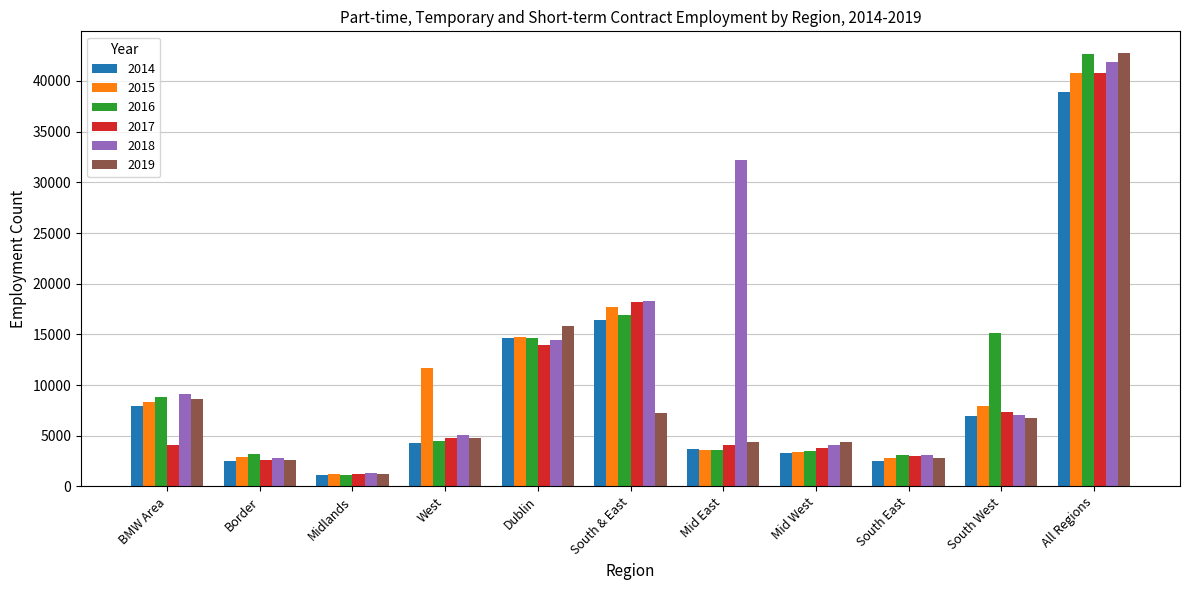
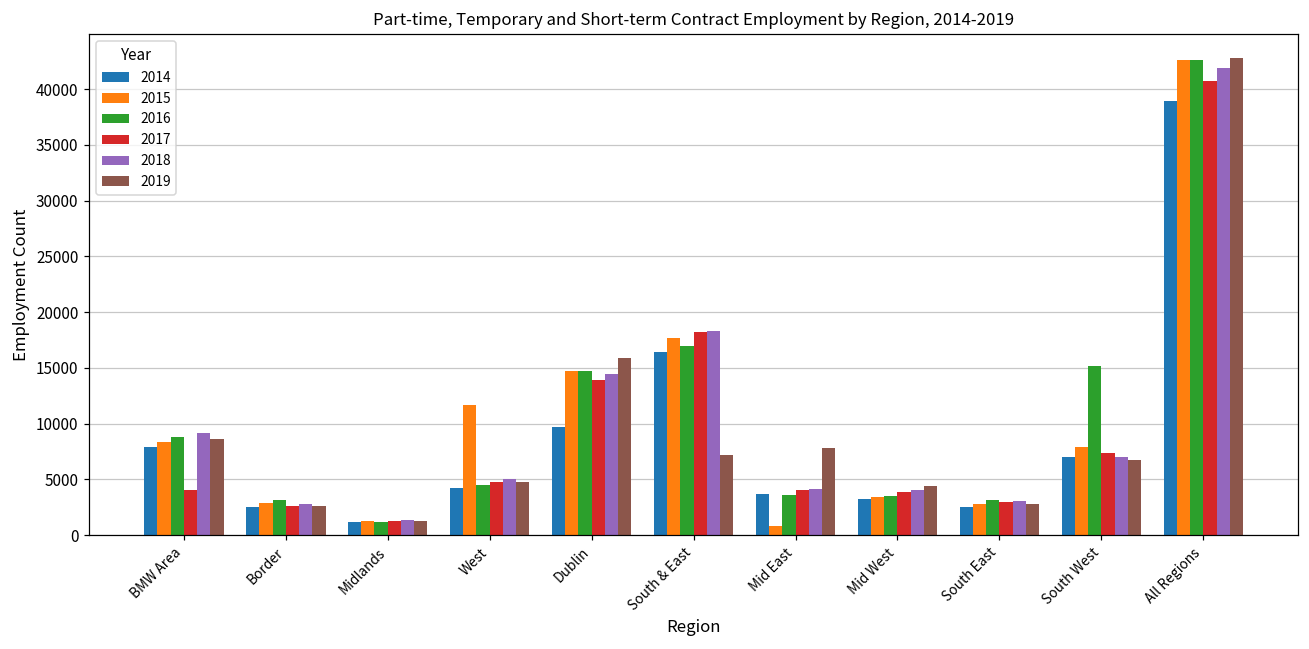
  {
    "2014": {
      "BMW Area": 7900,
      "Border": 2500,
      "Midlands": 1100,
      "West": 4300,
-     "Dublin": 14600,
+     "Dublin": 9700,
      "South & East": 16400,
      "Mid East": 3700,
      "Mid West": 3200,
      "South East": 2500,
      "South West": 7000,
      "All Regions": 38900
    },
    "2015": {
      "BMW Area": 8400,
      "Border": 2900,
      "Midlands": 1200,
      "West": 11600,
      "Dublin": 14800,
      "South & East": 17700,
-     "Mid East": 3600,
+     "Mid East": 800,
      "Mid West": 3400,
      "South East": 2800,
      "South West": 7900,
-     "All Regions": 40800
+     "All Regions": 42600
    },
    "2016": {
      "BMW Area": 8800,
      "Border": 3200,
      "Midlands": 1100,
      "West": 4500,
      "Dublin": 14700,
      "South & East": 16900,
      "Mid East": 3600,
      "Mid West": 3500,
      "South East": 3100,
      "South West": 15100,
      "All Regions": 42600
    },
    "2017": {
      "BMW Area": 4100,
      "Border": 2600,
      "Midlands": 1200,
      "West": 4800,
      "Dublin": 13900,
      "South & East": 18200,
      "Mid East": 4100,
      "Mid West": 3800,
      "South East": 3000,
      "South West": 7400,
      "All Regions": 40800
    },
    "2018": {
      "BMW Area": 9200,
      "Border": 2800,
      "Midlands": 1300,
      "West": 5000,
      "Dublin": 14500,
      "South & East": 18300,
-     "Mid East": 32200,
+     "Mid East": 4100,
      "Mid West": 4100,
      "South East": 3100,
      "South West": 7000,
      "All Regions": 41900
    },
    "2019": {
      "BMW Area": 8600,
      "Border": 2600,
      "Midlands": 1200,
      "West": 4800,
      "Dublin": 15800,
      "South & East": 7200,
-     "Mid East": 4300,
+     "Mid East": 7800,
      "Mid West": 4400,
      "South East": 2800,
      "South West": 6800,
      "All Regions": 42800
    }
  }
